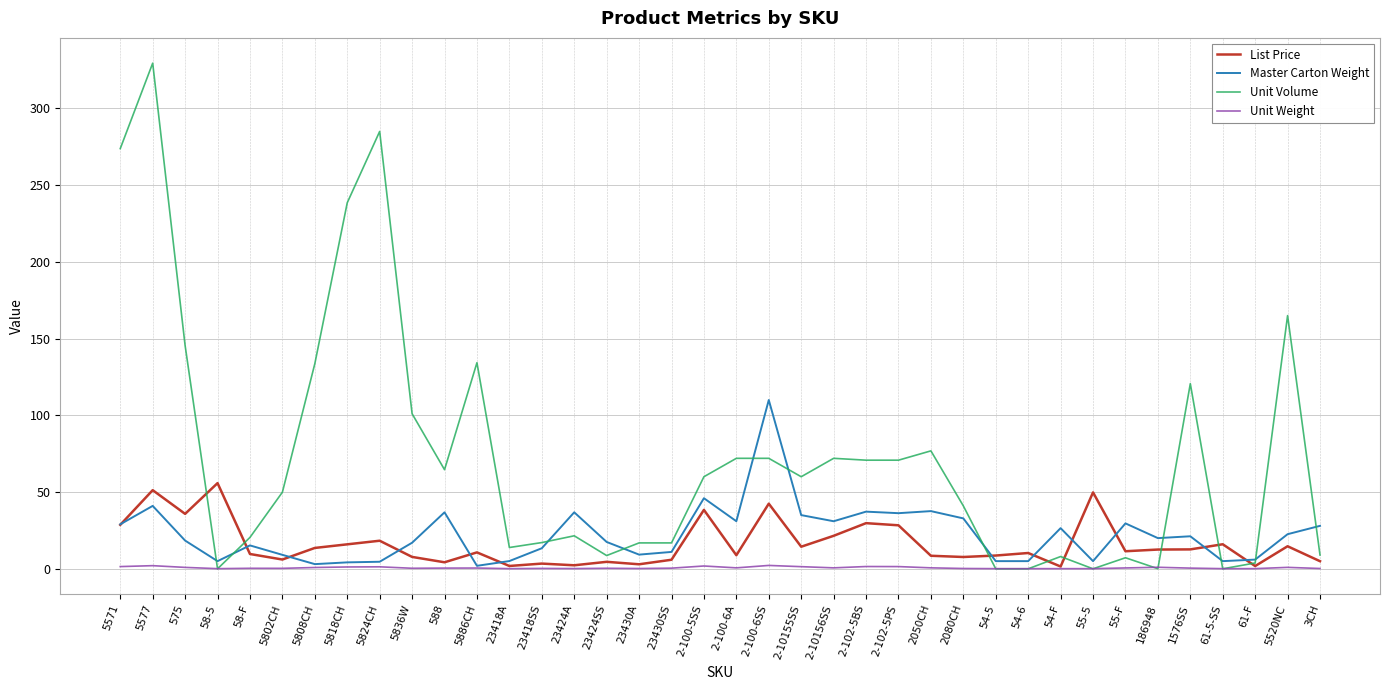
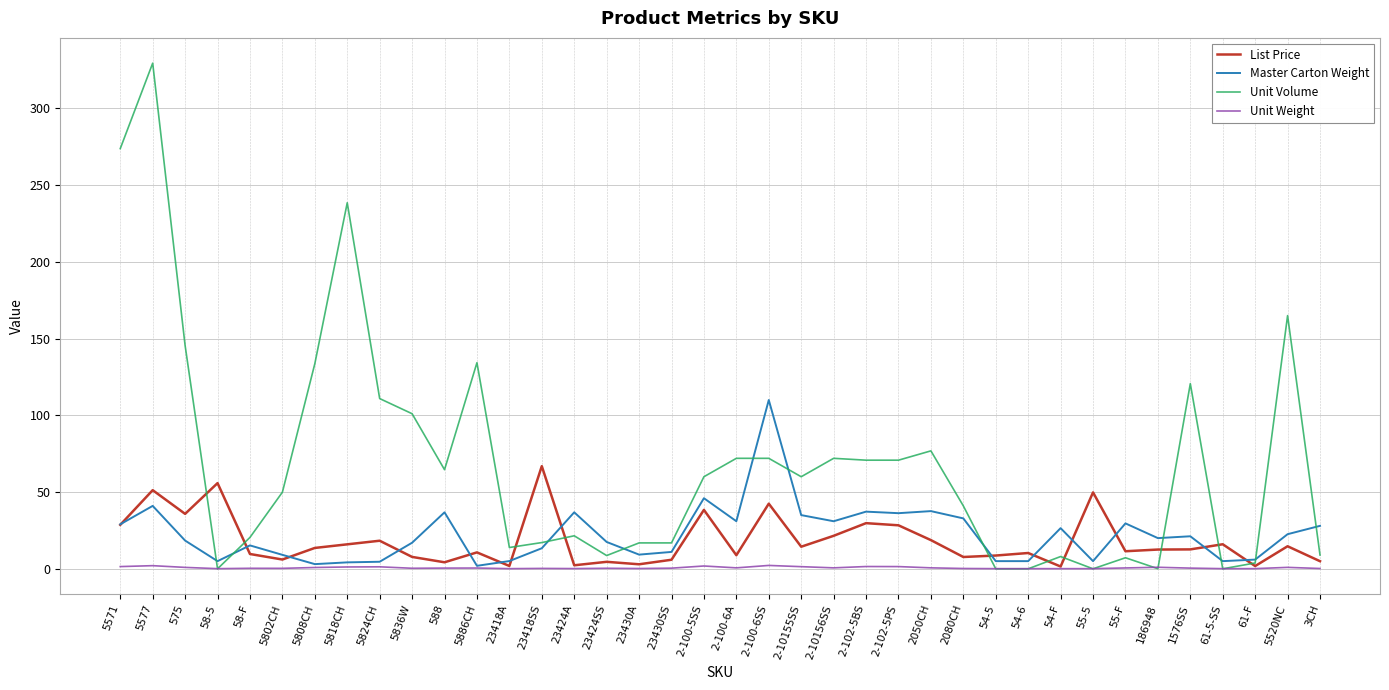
  {
    "List Price": {
      "5577": 51,
      "575": 36,
      "58-5": 56,
      "58-F": 10,
      "5802CH": 6,
      "5808CH": 14,
      "5818CH": 16,
      "5824CH": 18,
      "5836W": 8,
      "588": 4,
      "5886CH": 11,
      "23418A": 2,
-     "23418SS": 3,
+     "23418SS": 67,
      "23424A": 2,
      "23424SS": 5,
      "23430A": 3,
      "23430SS": 6,
      "2-100-5SS": 38,
      "2-100-6A": 9,
      "2-100-6SS": 42,
      "2-10155SS": 14,
      "2-10156SS": 22,
      "2-102-5BS": 30,
      "2-102-5PS": 28,
-     "2050CH": 9,
+     "2050CH": 19,
      "2080CH": 8,
      "54-5": 9,
      "54-6": 10,
      "55-5": 50,
      "55-F": 11,
      "186948": 13,
      "1576SS": 13,
      "61-5-SS": 16,
      "61-F": 2,
      "5520NC": 15,
      "3CH": 5
    },
    "Master Carton Weight": {
      "5577": 41,
      "575": 18,
      "58-5": 5,
      "58-F": 15,
      "5802CH": 9,
      "5808CH": 3,
      "5818CH": 4,
      "5824CH": 5,
      "5836W": 17,
      "588": 37,
      "23418A": 5,
      "23418SS": 13,
      "23424A": 37,
      "23424SS": 18,
      "23430A": 9,
      "23430SS": 11,
      "2-100-5SS": 46,
      "2-100-6A": 31,
      "2-100-6SS": 110,
      "2-10155SS": 35,
      "2-10156SS": 31,
      "2-102-5BS": 37,
      "2-102-5PS": 36,
      "2050CH": 38,
      "2080CH": 33,
      "54-5": 5,
      "54-6": 5,
      "54-F": 27,
      "55-5": 5,
      "55-F": 30,
      "186948": 20,
      "1576SS": 21,
      "61-5-SS": 5,
      "61-F": 6,
      "5520NC": 23,
      "3CH": 28
    },
    "Unit Volume": {
      "5571": 274,
      "5577": 330,
      "575": 145,
      "58-F": 20,
      "5802CH": 50,
      "5808CH": 134,
      "5818CH": 239,
-     "5824CH": 285,
+     "5824CH": 111,
      "5836W": 101,
      "588": 65,
      "5886CH": 134,
      "23418A": 14,
      "23418SS": 17,
      "23424A": 22,
      "23424SS": 9,
      "23430A": 17,
      "23430SS": 17,
      "2-100-5SS": 60,
      "2-100-6A": 72,
      "2-100-6SS": 72,
      "2-10155SS": 60,
      "2-10156SS": 72,
      "2-102-5BS": 71,
      "2-102-5PS": 71,
      "2050CH": 77,
      "2080CH": 41,
      "54-F": 8,
      "55-F": 7,
      "1576SS": 121,
      "61-F": 4,
      "5520NC": 165,
      "3CH": 9
    },
    "Unit Weight": {
      "5571": 1,
      "5577": 2,
      "575": 1,
      "58-F": 0,
      "5802CH": 0,
      "5808CH": 1,
      "5818CH": 1,
      "5824CH": 1,
      "5836W": 0,
      "588": 0,
      "23418A": 0,
      "23418SS": 0,
      "23424A": 0,
      "23424SS": 0,
      "23430A": 0,
      "23430SS": 0,
      "2-100-5SS": 2,
      "2-100-6A": 1,
      "2-100-6SS": 2,
      "2-10155SS": 1,
      "2-10156SS": 1,
      "2-102-5BS": 1,
      "2-102-5PS": 1,
      "2050CH": 1,
      "2080CH": 0,
      "55-F": 1,
      "1576SS": 0,
      "61-F": 0,
      "5520NC": 1,
      "3CH": 0
    }
  }
